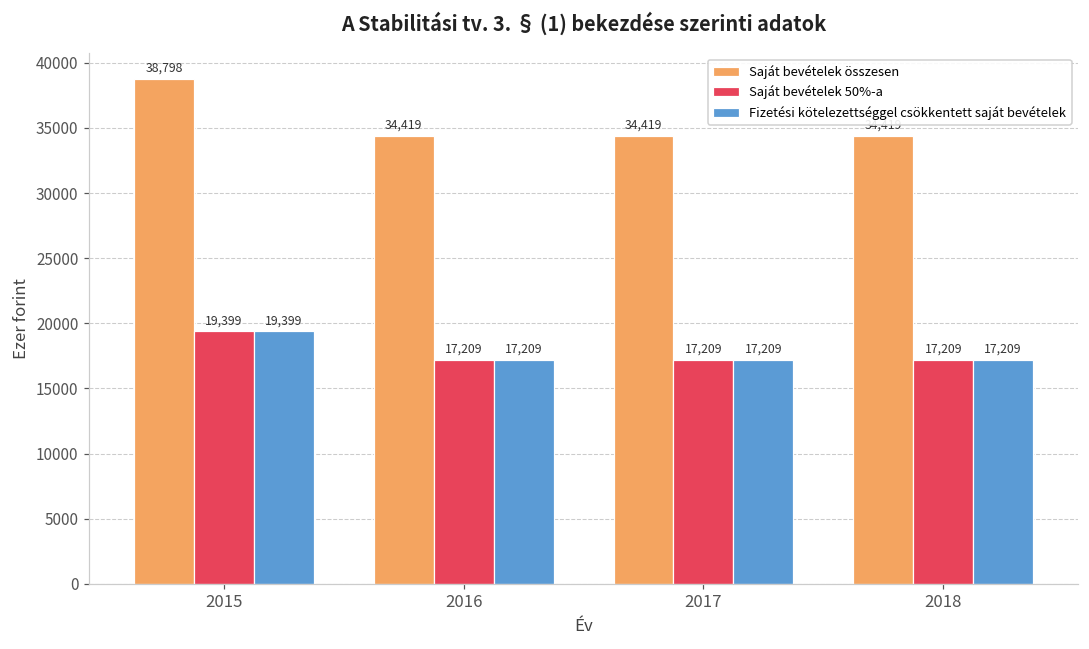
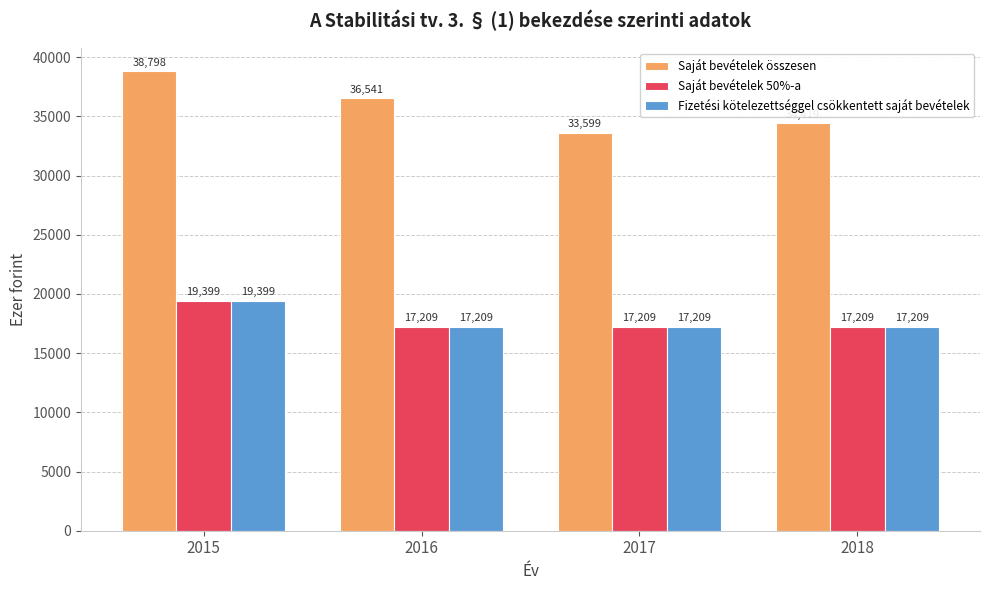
  {
    "Saját bevételek összesen": {
      "2015": "38,798",
-     "2016": "34,419",
-     "2017": "34,419"
+     "2016": "36,541",
+     "2017": "33,599"
    },
    "Saját bevételek 50%-a": {
      "2015": "19,399",
      "2016": "17,209",
      "2017": "17,209",
      "2018": "17,209"
    },
    "Fizetési kötelezettséggel csökkentett saját bevételek": {
      "2015": "19,399",
      "2016": "17,209",
      "2017": "17,209",
      "2018": "17,209"
    }
  }
